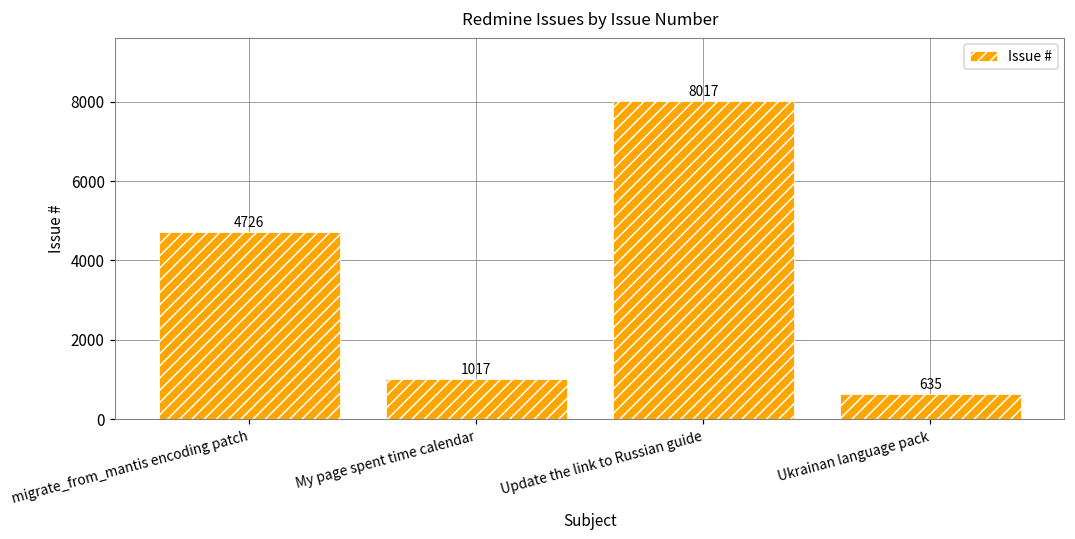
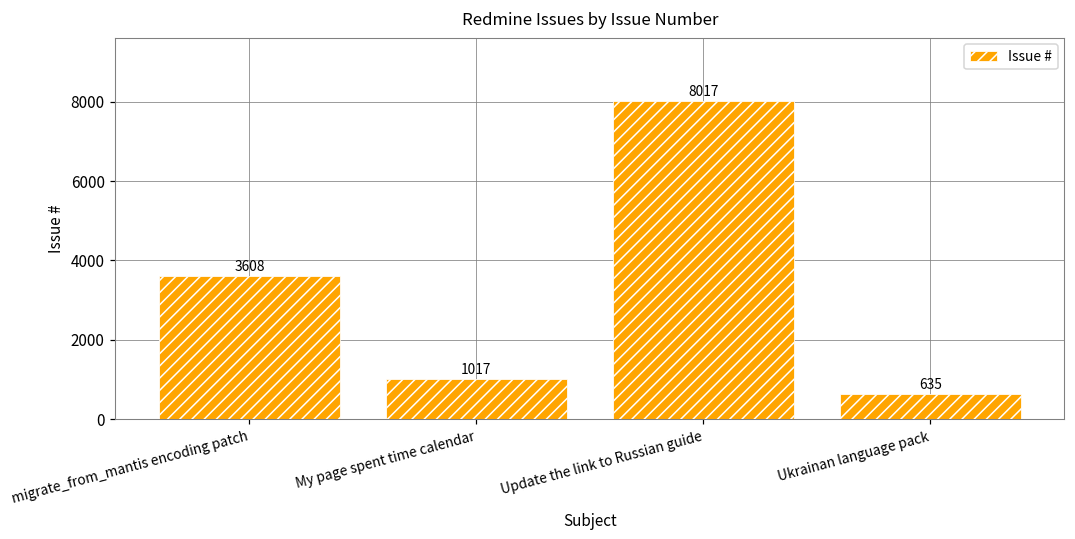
  {
-   "migrate_from_mantis encoding patch": 4726,
+   "migrate_from_mantis encoding patch": 3608,
    "My page spent time calendar": 1017,
    "Update the link to Russian guide": 8017,
    "Ukrainan language pack": 635
  }
